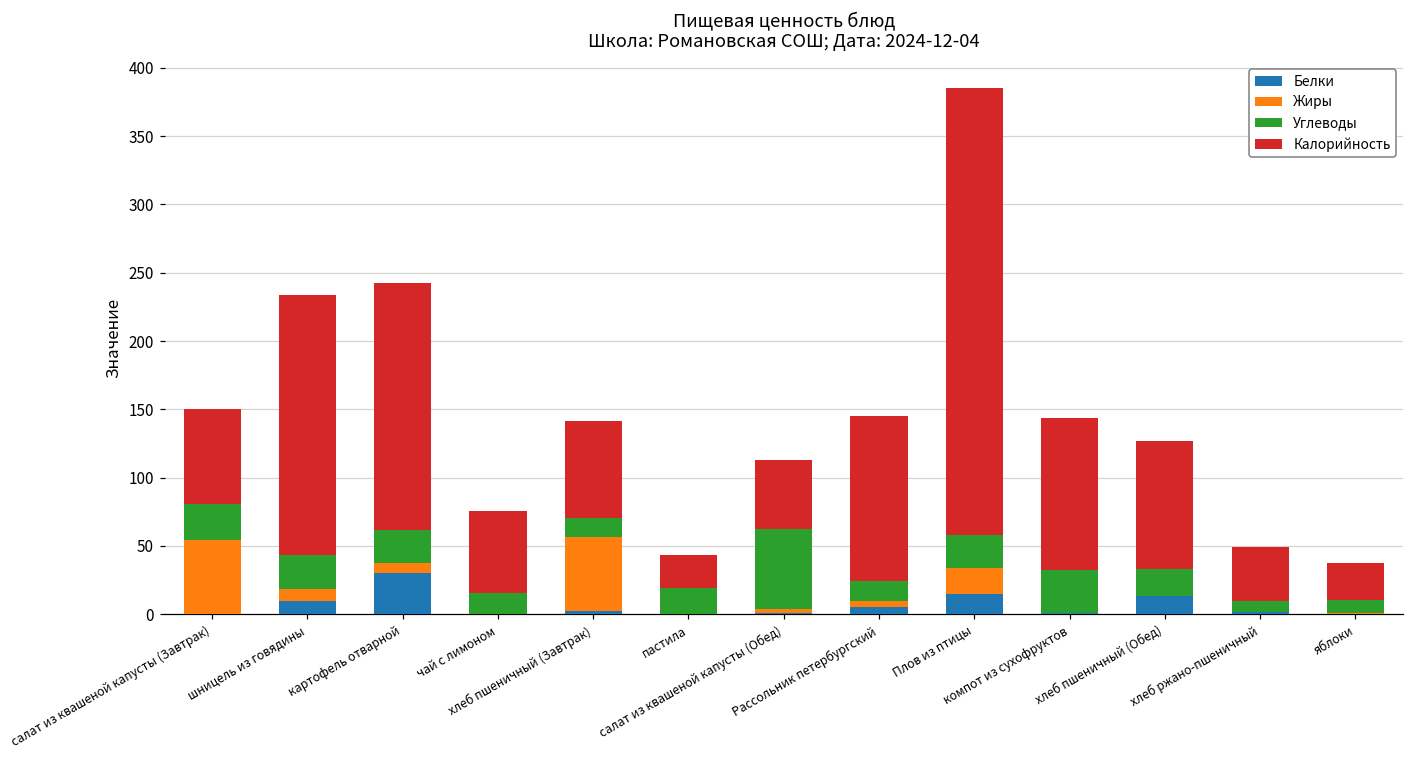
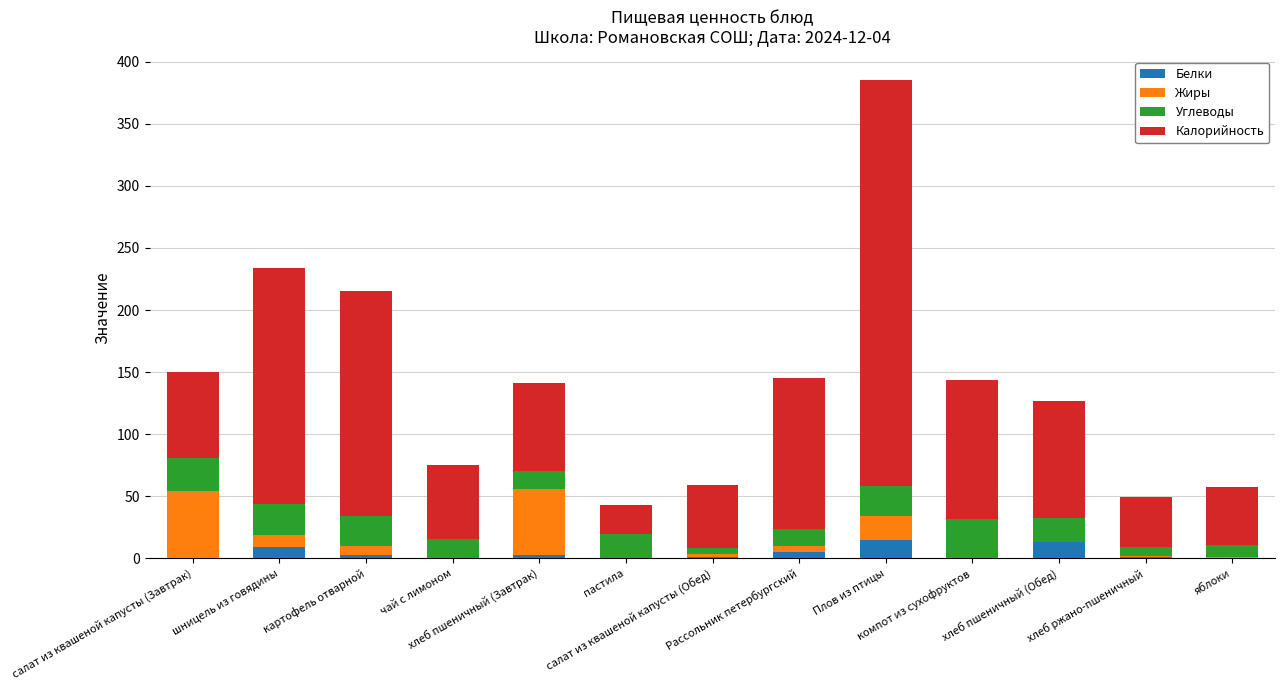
  {
    "Белки": {
      "салат из квашеной капусты (Завтрак)": 0,
      "шницель из говядины": 9,
-     "картофель отварной": 30,
+     "картофель отварной": 3,
      "чай с лимоном": 0,
      "хлеб пшеничный (Завтрак)": 2,
      "Рассольник петербургский": 5,
      "Плов из птицы": 15,
      "хлеб пшеничный (Обед)": 13
    },
    "Жиры": {
      "салат из квашеной капусты (Завтрак)": 54,
      "шницель из говядины": 9,
      "картофель отварной": 7,
      "хлеб пшеничный (Завтрак)": 54,
      "салат из квашеной капусты (Обед)": 3,
      "Рассольник петербургский": 5,
      "Плов из птицы": 19,
      "компот из сухофруктов": 0
    },
    "Углеводы": {
      "салат из квашеной капусты (Завтрак)": 26,
      "шницель из говядины": 25,
      "картофель отварной": 24,
      "чай с лимоном": 15,
      "хлеб пшеничный (Завтрак)": 14,
      "пастила": 19,
-     "салат из квашеной капусты (Обед)": 59,
+     "салат из квашеной капусты (Обед)": 5,
      "Рассольник петербургский": 14,
      "Плов из птицы": 24,
      "компот из сухофруктов": 31,
      "хлеб пшеничный (Обед)": 19,
      "хлеб ржано-пшеничный": 8,
      "яблоки": 10
    },
    "Калорийность": {
      "салат из квашеной капусты (Завтрак)": 69,
      "шницель из говядины": 190,
      "картофель отварной": 182,
      "чай с лимоном": 60,
      "хлеб пшеничный (Завтрак)": 71,
      "пастила": 24,
      "салат из квашеной капусты (Обед)": 50,
      "Рассольник петербургский": 122,
      "Плов из птицы": 327,
      "компот из сухофруктов": 112,
      "хлеб пшеничный (Обед)": 94,
      "хлеб ржано-пшеничный": 40,
-     "яблоки": 27
+     "яблоки": 47
    }
  }
